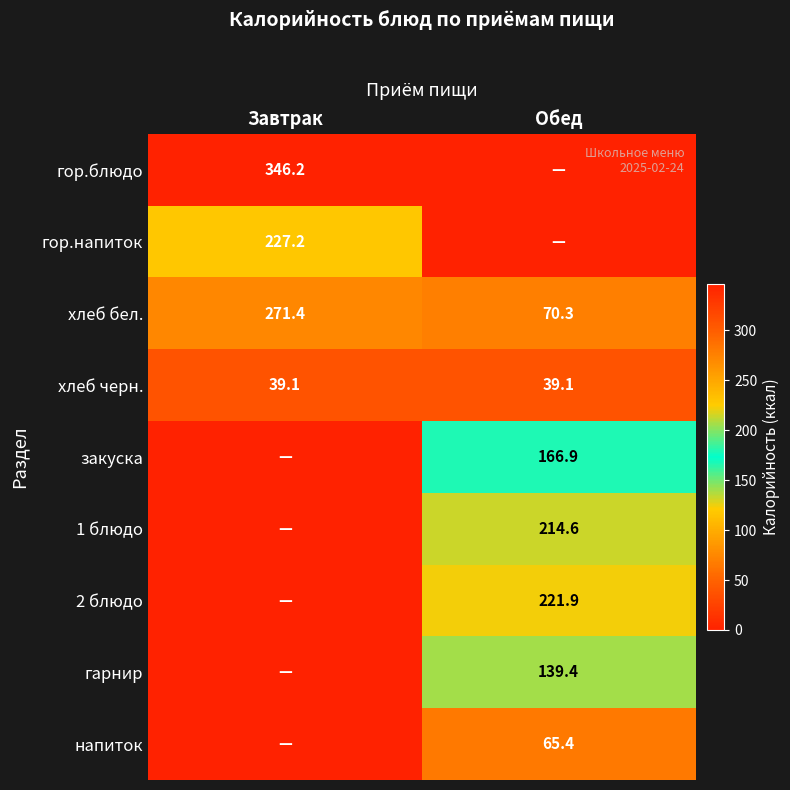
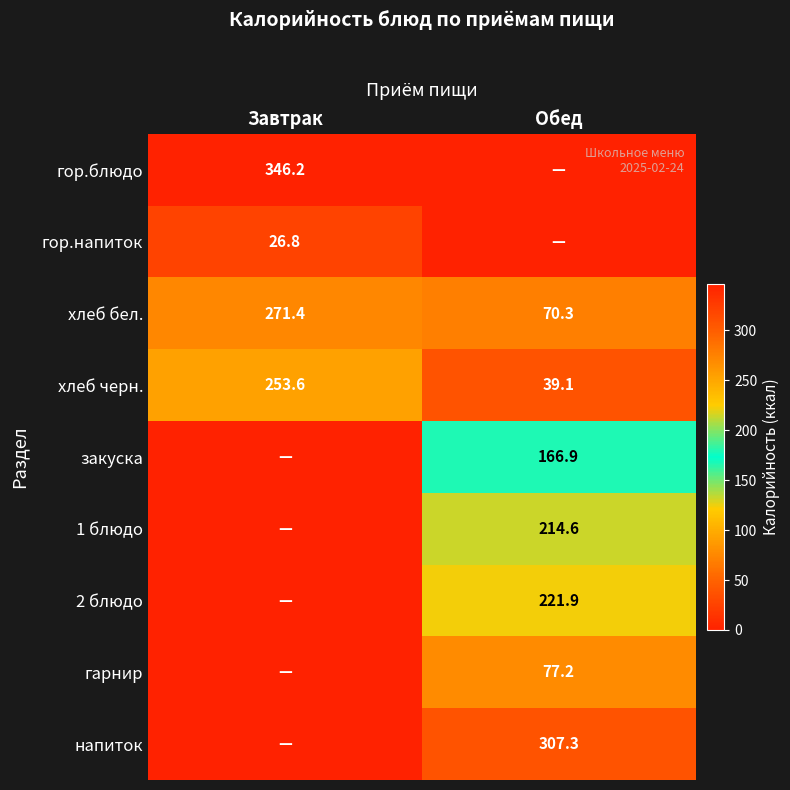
  {
    "гор.блюдо": {
      "Завтрак": 346.2
    },
    "гор.напиток": {
-     "Завтрак": 227.2
+     "Завтрак": 26.8
    },
    "хлеб бел.": {
      "Завтрак": 271.4,
      "Обед": 70.3
    },
    "хлеб черн.": {
-     "Завтрак": 39.1,
+     "Завтрак": 253.6,
      "Обед": 39.1
    },
    "закуска": {
      "Обед": 166.9
    },
    "1 блюдо": {
      "Обед": 214.6
    },
    "2 блюдо": {
      "Обед": 221.9
    },
    "гарнир": {
-     "Обед": 139.4
+     "Обед": 77.2
    },
    "напиток": {
-     "Обед": 65.4
+     "Обед": 307.3
    }
  }
